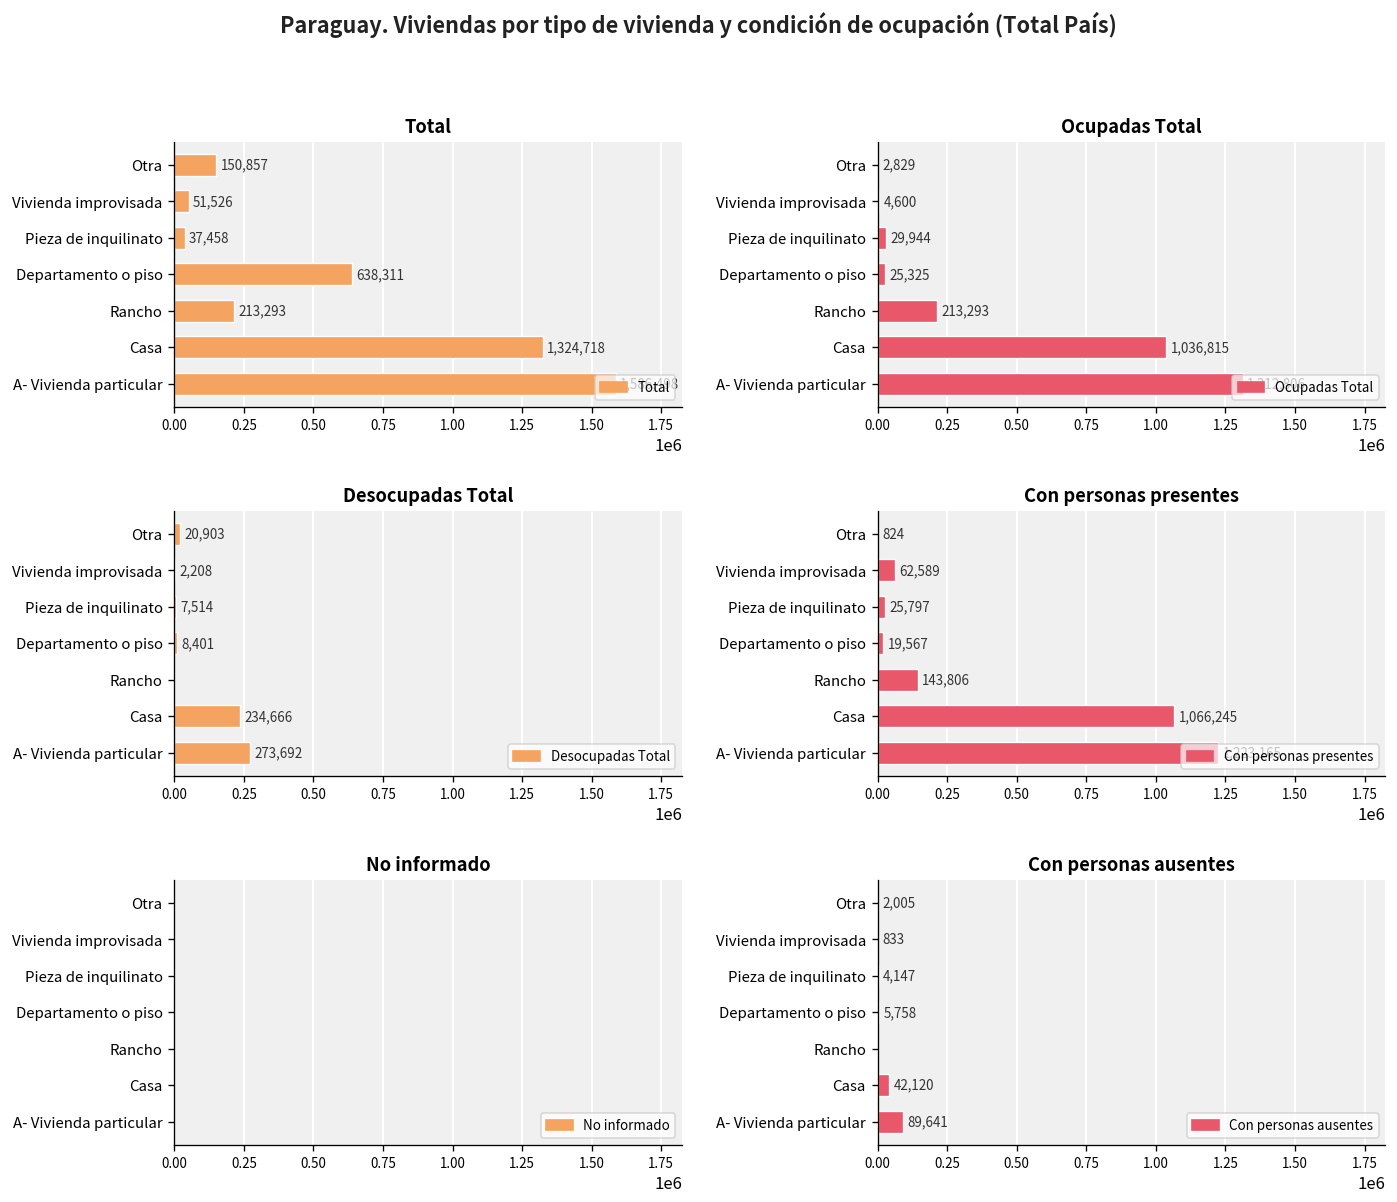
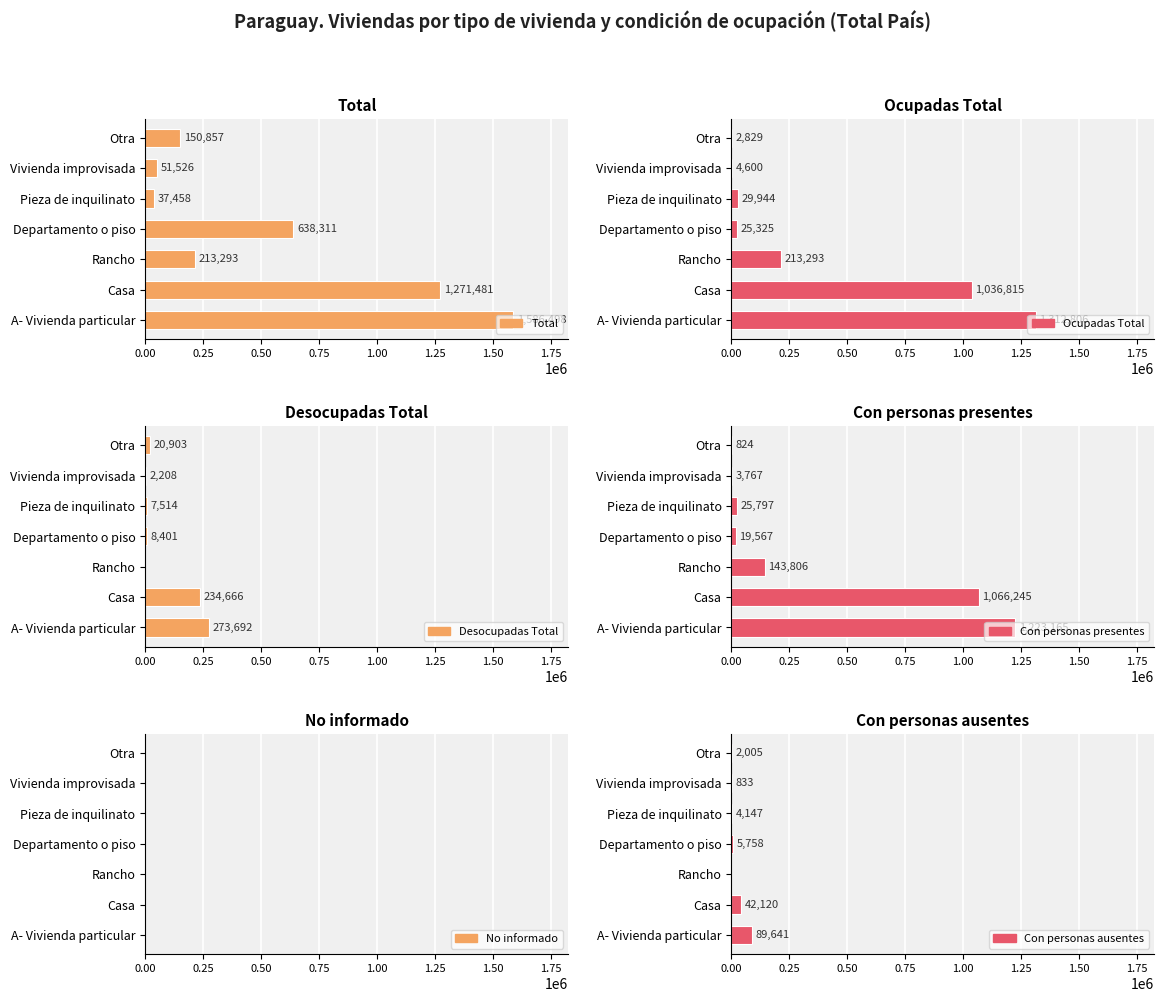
  {
    "Total": {
      "Otra": "150,857",
      "Vivienda improvisada": "51,526",
      "Pieza de inquilinato": "37,458",
      "Departamento o piso": "638,311",
      "Rancho": "213,293",
-     "Casa": "1,324,718"
+     "Casa": "1,271,481"
    },
    "Ocupadas Total": {
      "Otra": "2,829",
      "Vivienda improvisada": "4,600",
      "Pieza de inquilinato": "29,944",
      "Departamento o piso": "25,325",
      "Rancho": "213,293",
      "Casa": "1,036,815"
    },
    "Desocupadas Total": {
      "Otra": "20,903",
      "Vivienda improvisada": "2,208",
      "Pieza de inquilinato": "7,514",
      "Departamento o piso": "8,401",
      "Casa": "234,666",
      "A- Vivienda particular": "273,692"
    },
    "Con personas presentes": {
      "Otra": "824",
-     "Vivienda improvisada": "62,589",
+     "Vivienda improvisada": "3,767",
      "Pieza de inquilinato": "25,797",
      "Departamento o piso": "19,567",
      "Rancho": "143,806",
      "Casa": "1,066,245"
    },
    "No informado": {
      "Otra": "0",
      "Vivienda improvisada": "0",
      "Pieza de inquilinato": "0",
      "Departamento o piso": "0",
      "Rancho": "0",
      "Casa": "0",
      "A- Vivienda particular": "0"
    },
    "Con personas ausentes": {
      "Otra": "2,005",
      "Vivienda improvisada": "833",
      "Pieza de inquilinato": "4,147",
      "Departamento o piso": "5,758",
      "Casa": "42,120",
      "A- Vivienda particular": "89,641"
    }
  }
